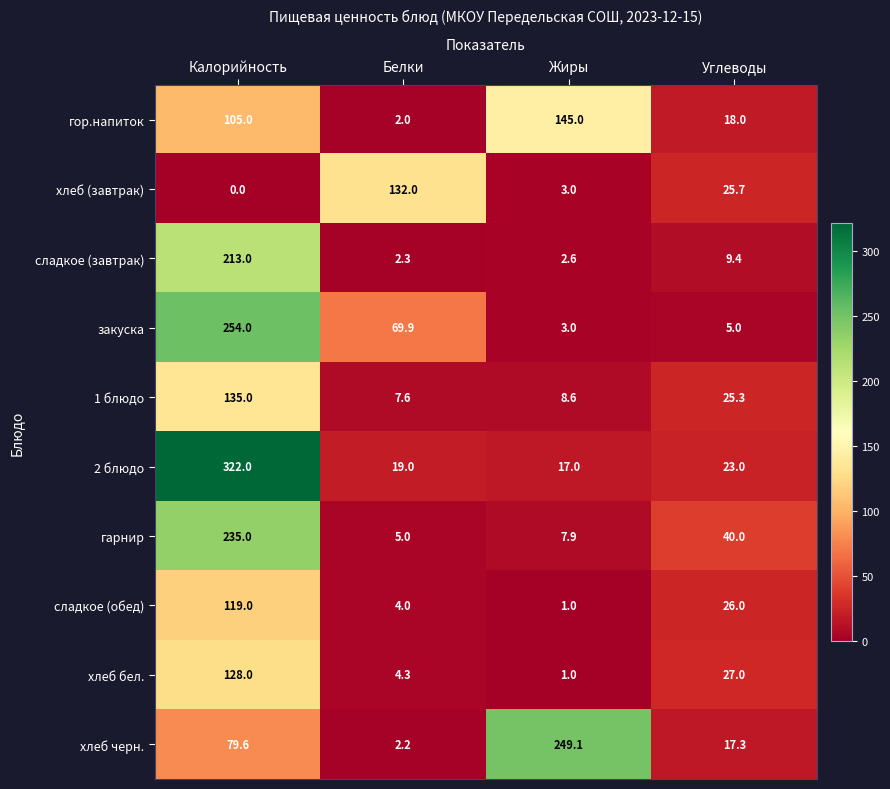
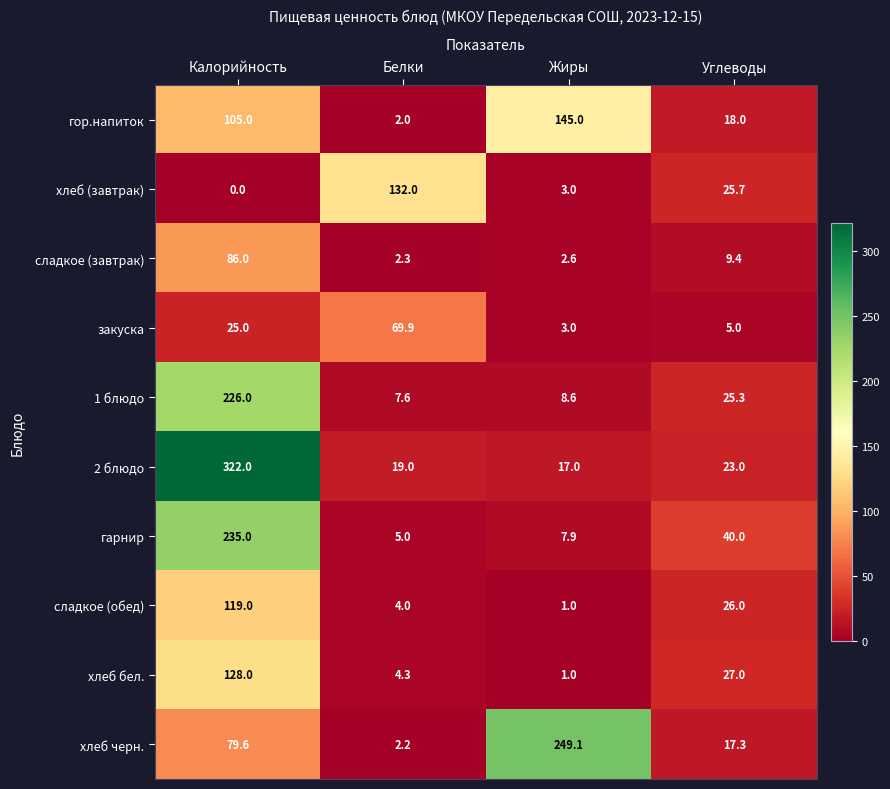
  {
    "гор.напиток": {
      "Калорийность": 105.0,
      "Белки": 2.0,
      "Жиры": 145.0,
      "Углеводы": 18.0
    },
    "хлеб (завтрак)": {
      "Калорийность": 0.0,
      "Белки": 132.0,
      "Жиры": 3.0,
      "Углеводы": 25.7
    },
    "сладкое (завтрак)": {
-     "Калорийность": 213.0,
+     "Калорийность": 86.0,
      "Белки": 2.3,
      "Жиры": 2.6,
      "Углеводы": 9.4
    },
    "закуска": {
-     "Калорийность": 254.0,
+     "Калорийность": 25.0,
      "Белки": 69.9,
      "Жиры": 3.0,
      "Углеводы": 5.0
    },
    "1 блюдо": {
-     "Калорийность": 135.0,
+     "Калорийность": 226.0,
      "Белки": 7.6,
      "Жиры": 8.6,
      "Углеводы": 25.3
    },
    "2 блюдо": {
      "Калорийность": 322.0,
      "Белки": 19.0,
      "Жиры": 17.0,
      "Углеводы": 23.0
    },
    "гарнир": {
      "Калорийность": 235.0,
      "Белки": 5.0,
      "Жиры": 7.9,
      "Углеводы": 40.0
    },
    "сладкое (обед)": {
      "Калорийность": 119.0,
      "Белки": 4.0,
      "Жиры": 1.0,
      "Углеводы": 26.0
    },
    "хлеб бел.": {
      "Калорийность": 128.0,
      "Белки": 4.3,
      "Жиры": 1.0,
      "Углеводы": 27.0
    },
    "хлеб черн.": {
      "Калорийность": 79.6,
      "Белки": 2.2,
      "Жиры": 249.1,
      "Углеводы": 17.3
    }
  }
